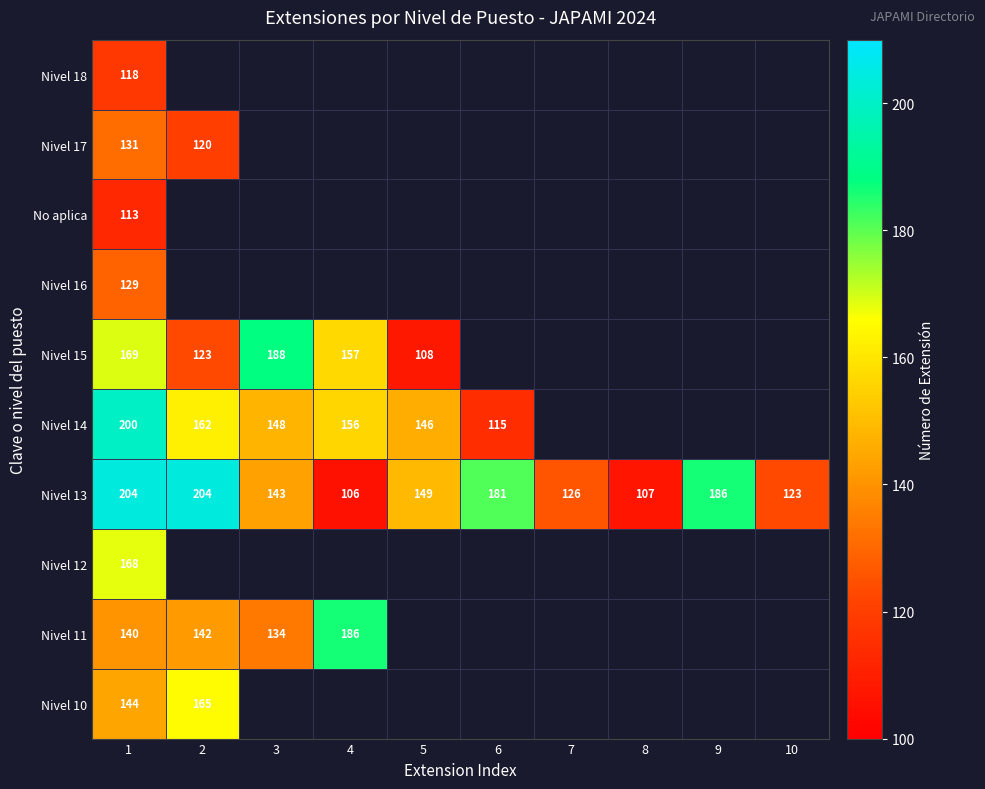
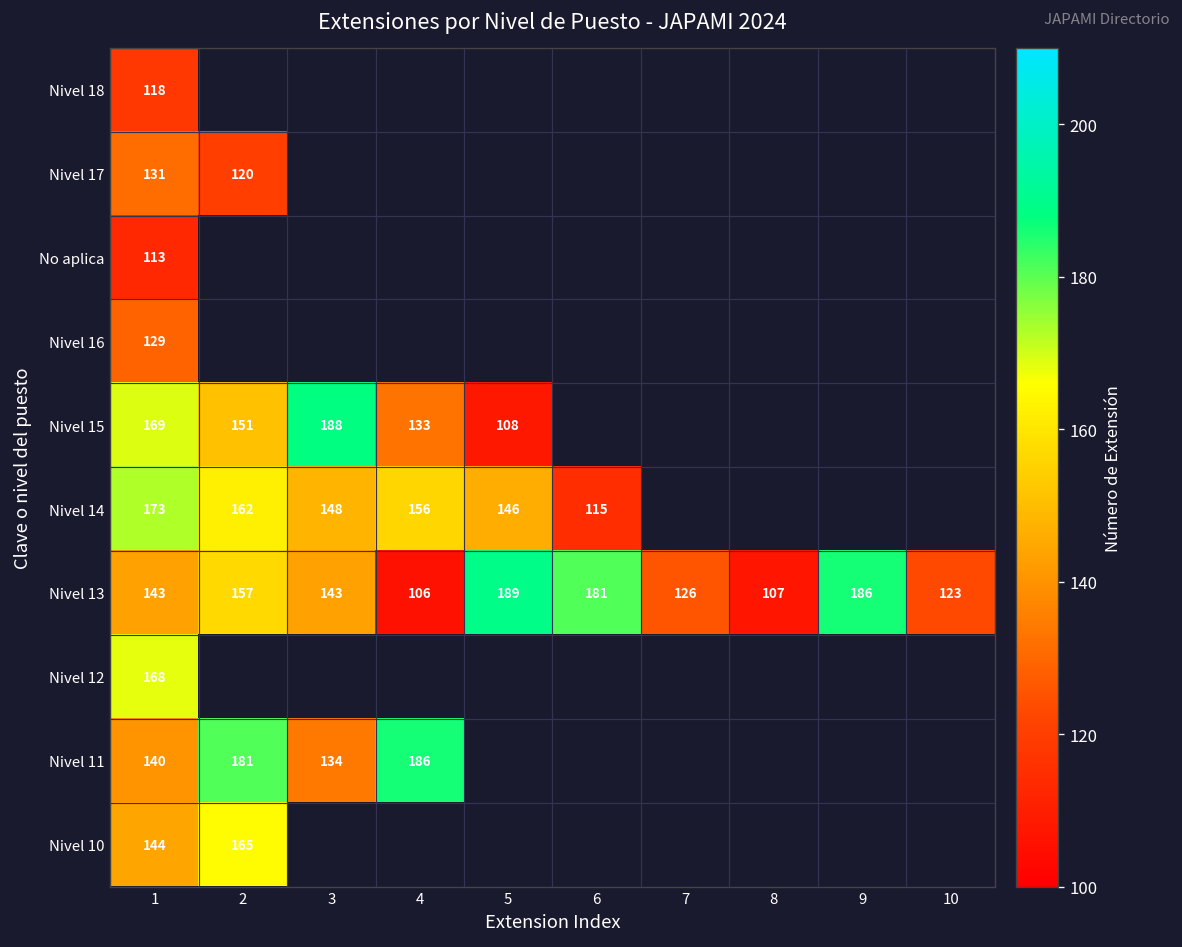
  {
    "Nivel 18": {
      "1": 118
    },
    "Nivel 17": {
      "1": 131,
      "2": 120
    },
    "No aplica": {
      "1": 113
    },
    "Nivel 16": {
      "1": 129
    },
    "Nivel 15": {
      "1": 169,
-     "2": 123,
+     "2": 151,
      "3": 188,
-     "4": 157,
+     "4": 133,
      "5": 108
    },
    "Nivel 14": {
-     "1": 200,
+     "1": 173,
      "2": 162,
      "3": 148,
      "4": 156,
      "5": 146,
      "6": 115
    },
    "Nivel 13": {
-     "1": 204,
-     "2": 204,
+     "1": 143,
+     "2": 157,
      "3": 143,
      "4": 106,
-     "5": 149,
+     "5": 189,
      "6": 181,
      "7": 126,
      "8": 107,
      "9": 186,
      "10": 123
    },
    "Nivel 12": {
      "1": 168
    },
    "Nivel 11": {
      "1": 140,
-     "2": 142,
+     "2": 181,
      "3": 134,
      "4": 186
    },
    "Nivel 10": {
      "1": 144,
      "2": 165
    }
  }
